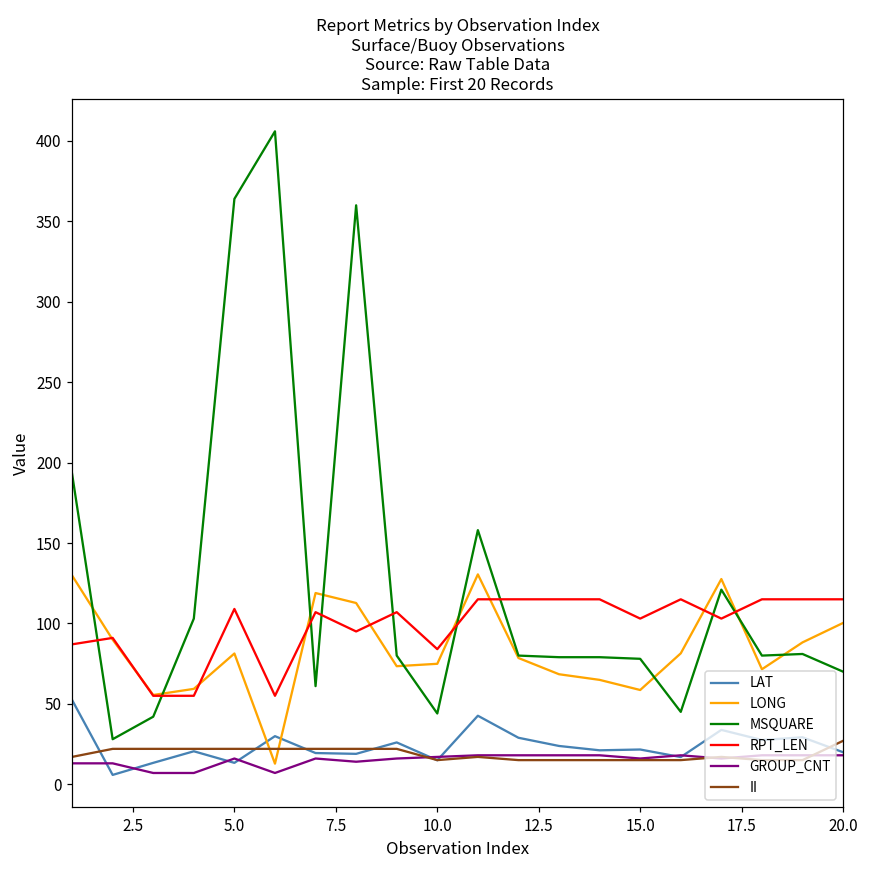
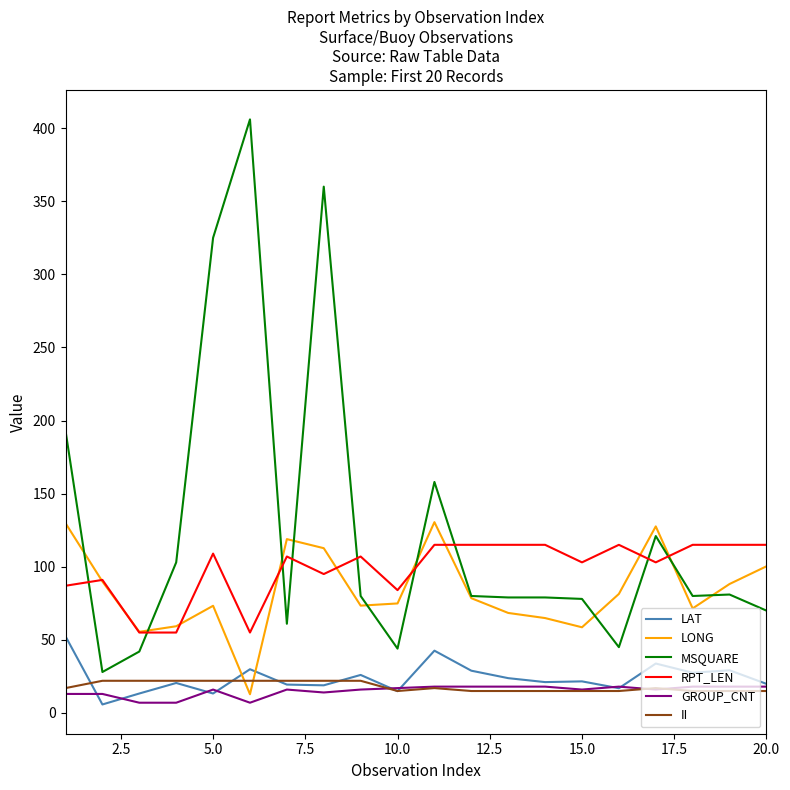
  {
    "LAT": {
      "5.0": 13,
      "15.0": 22,
      "20.0": 20
    },
    "LONG": {
-     "5.0": 81,
+     "5.0": 73,
      "10.0": 75,
      "15.0": 59,
      "20.0": 100
    },
    "MSQUARE": {
-     "5.0": 364,
+     "5.0": 325,
      "10.0": 44,
      "15.0": 78,
      "20.0": 70
    },
    "RPT_LEN": {
      "5.0": 109,
      "10.0": 84,
      "15.0": 103,
      "20.0": 115
    },
    "GROUP_CNT": {
      "5.0": 16,
      "10.0": 17,
      "20.0": 18
    },
    "II": {
      "5.0": 22,
-     "20.0": 27
+     "20.0": 15
    }
  }
